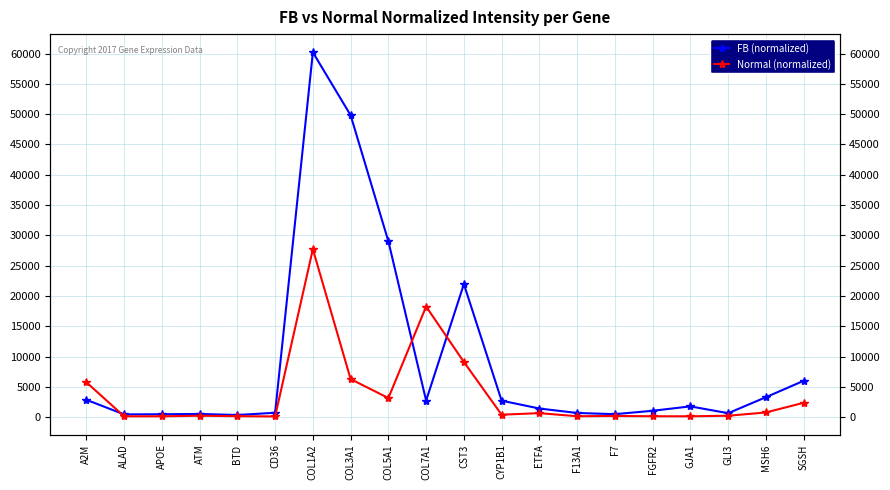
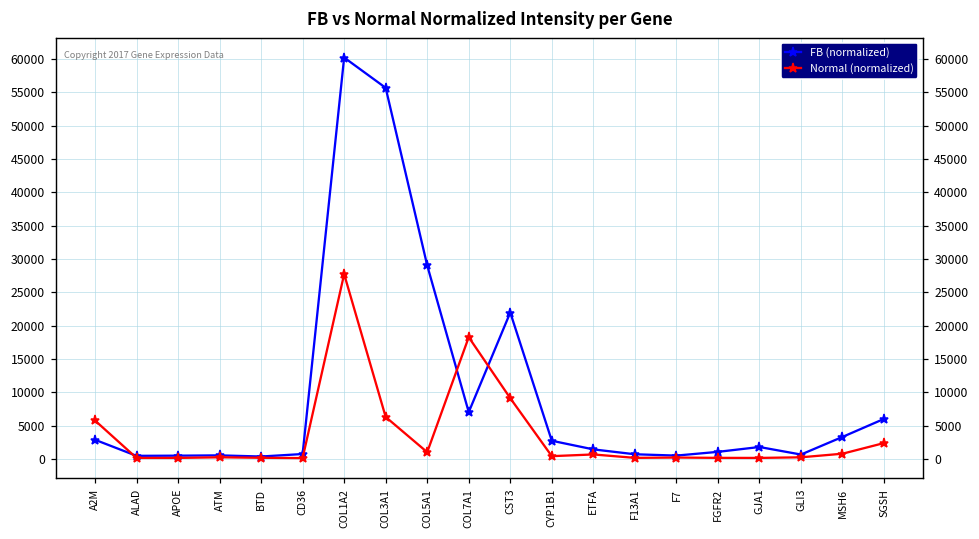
  {
    "FB (normalized)": {
      "A2M": 3000,
      "CD36": 1000,
      "COL1A2": 60000,
-     "COL3A1": 50000,
+     "COL3A1": 56000,
      "COL5A1": 29000,
-     "COL7A1": 3000,
+     "COL7A1": 7000,
      "CST3": 22000,
      "CYP1B1": 3000,
      "ETFA": 1000,
      "F13A1": 1000,
      "FGFR2": 1000,
      "GJA1": 2000,
      "MSH6": 3000,
      "SGSH": 6000
    },
    "Normal (normalized)": {
      "A2M": 6000,
      "CD36": 0,
      "COL1A2": 28000,
      "COL3A1": 6000,
-     "COL5A1": 3000,
+     "COL5A1": 1000,
      "COL7A1": 18000,
      "CST3": 9000,
      "CYP1B1": 0,
      "ETFA": 1000,
      "F13A1": 0,
      "FGFR2": 0,
      "GJA1": 0,
      "MSH6": 1000,
      "SGSH": 2000
    }
  }
